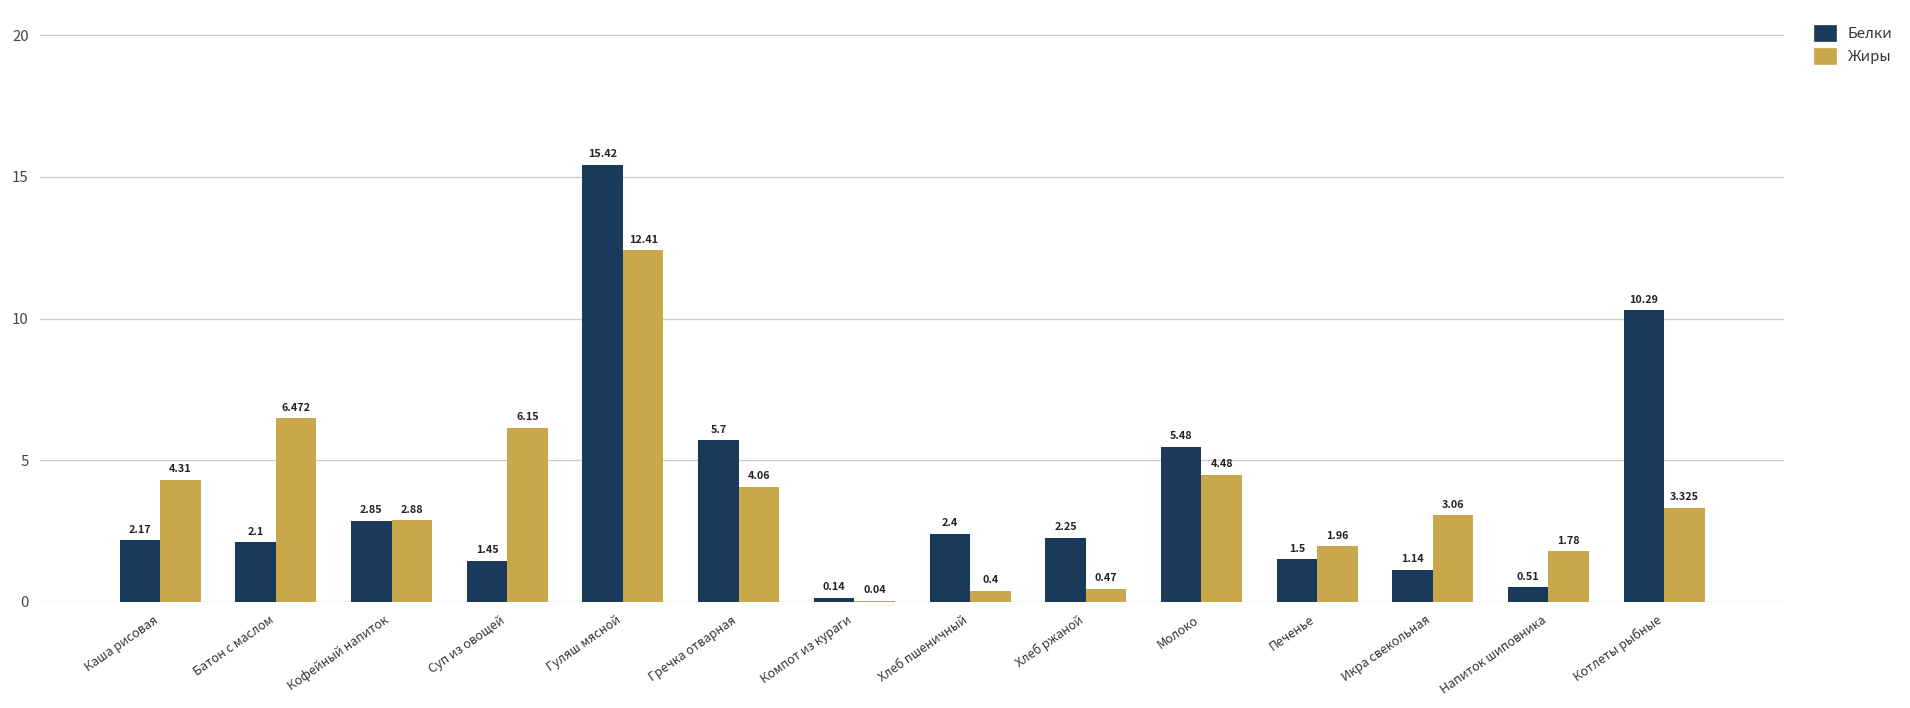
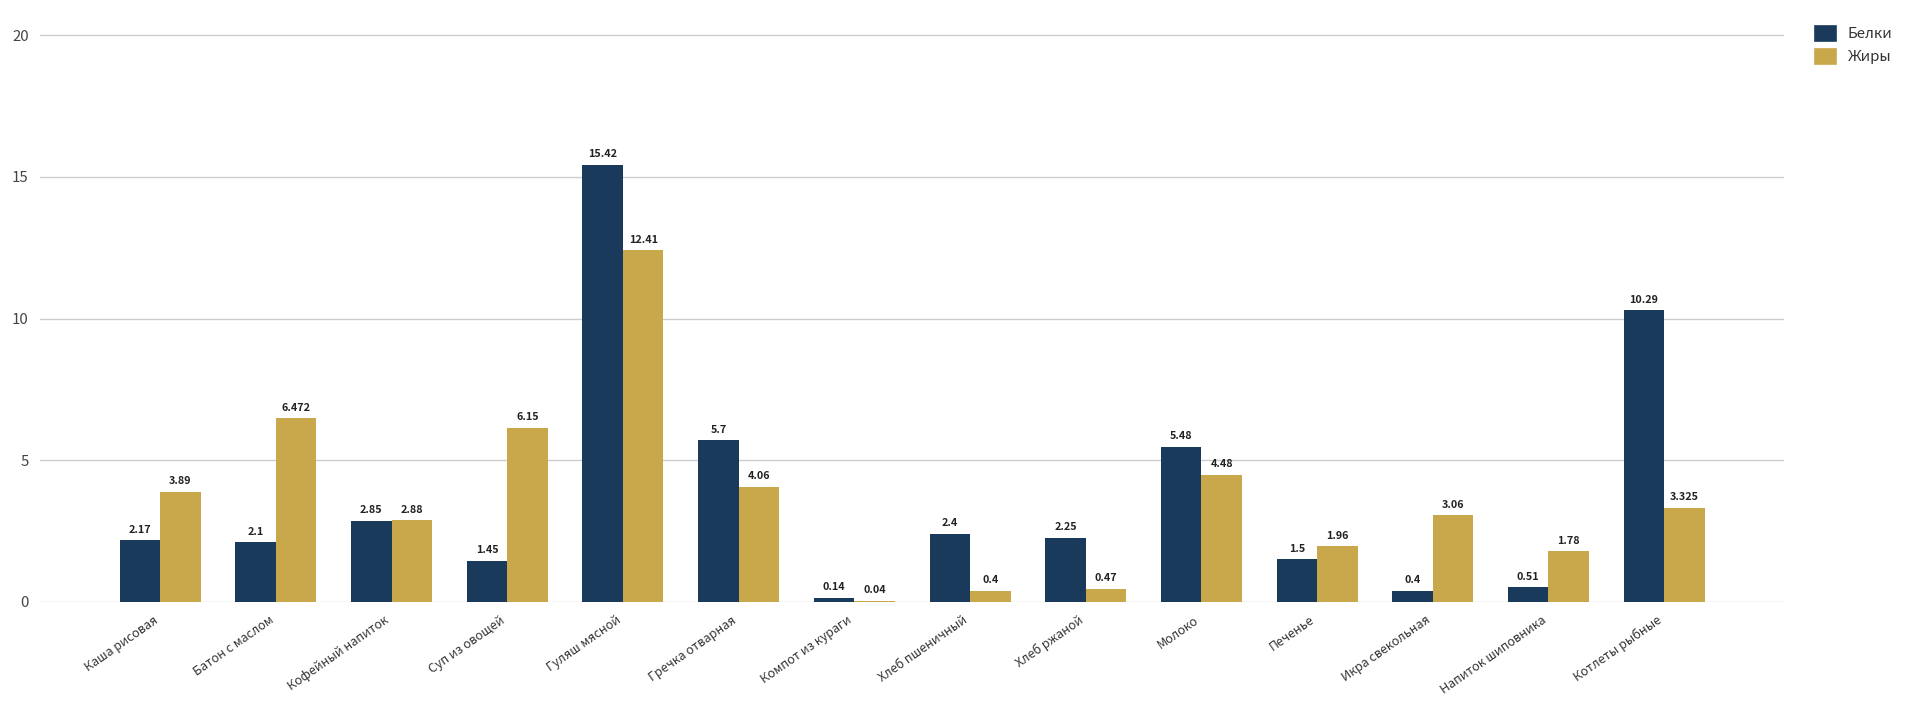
  {
    "Белки": {
      "Каша рисовая": 2.17,
      "Батон с маслом": 2.1,
      "Кофейный напиток": 2.85,
      "Суп из овощей": 1.45,
      "Гуляш мясной": 15.42,
      "Гречка отварная": 5.7,
      "Компот из кураги": 0.14,
      "Хлеб пшеничный": 2.4,
      "Хлеб ржаной": 2.25,
      "Молоко": 5.48,
      "Печенье": 1.5,
-     "Икра свекольная": 1.14,
+     "Икра свекольная": 0.4,
      "Напиток шиповника": 0.51,
      "Котлеты рыбные": 10.29
    },
    "Жиры": {
-     "Каша рисовая": 4.31,
+     "Каша рисовая": 3.89,
      "Батон с маслом": 6.472,
      "Кофейный напиток": 2.88,
      "Суп из овощей": 6.15,
      "Гуляш мясной": 12.41,
      "Гречка отварная": 4.06,
      "Компот из кураги": 0.04,
      "Хлеб пшеничный": 0.4,
      "Хлеб ржаной": 0.47,
      "Молоко": 4.48,
      "Печенье": 1.96,
      "Икра свекольная": 3.06,
      "Напиток шиповника": 1.78,
      "Котлеты рыбные": 3.325
    }
  }
